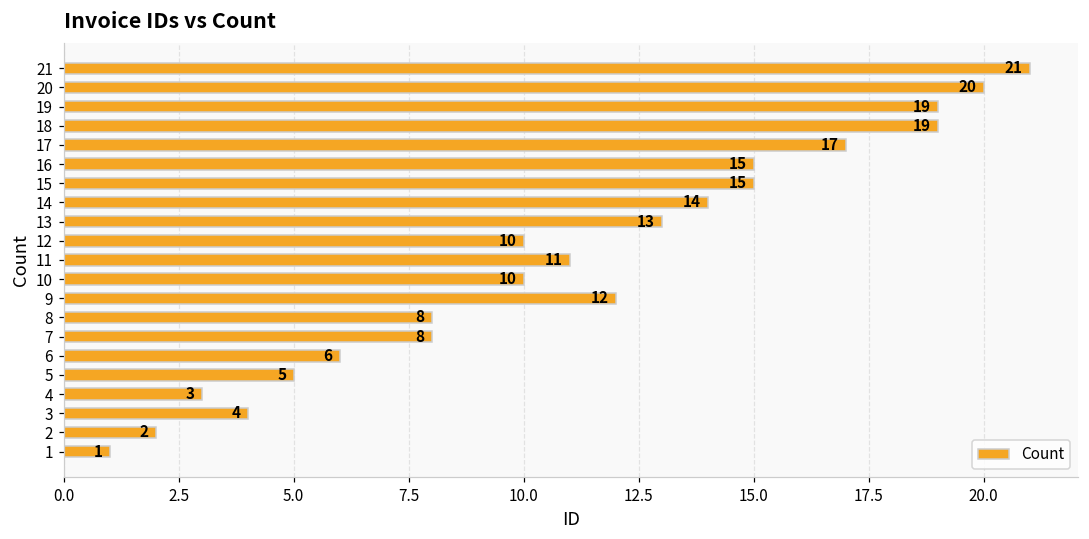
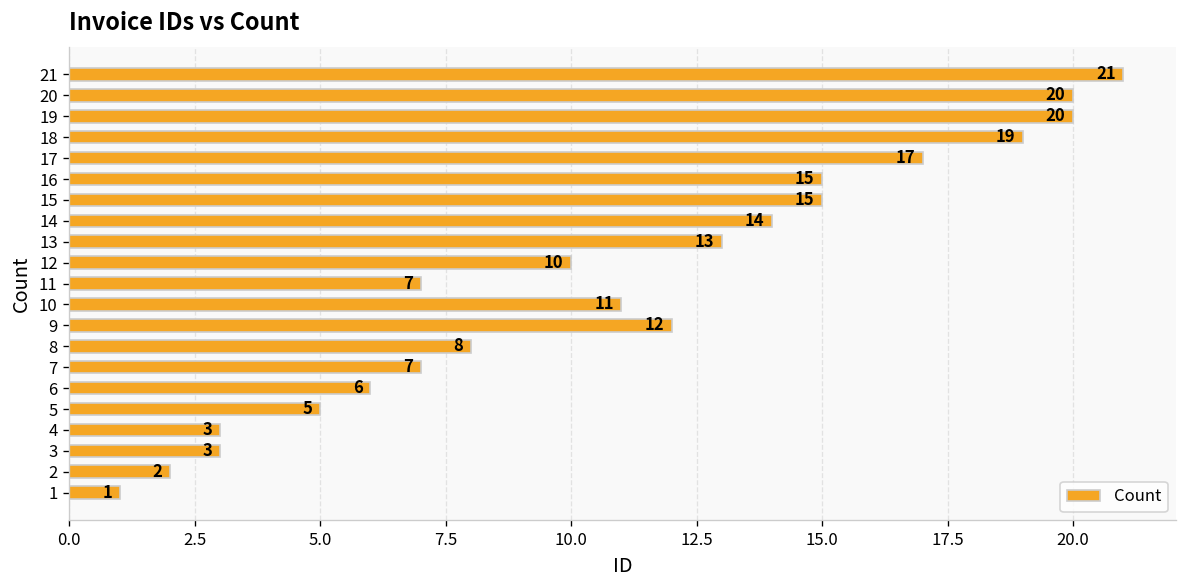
  {
    "21": 21,
    "20": 20,
-   "19": 19,
+   "19": 20,
    "18": 19,
    "17": 17,
    "16": 15,
    "15": 15,
    "14": 14,
    "13": 13,
    "12": 10,
-   "11": 11,
-   "10": 10,
+   "11": 7,
+   "10": 11,
    "9": 12,
    "8": 8,
-   "7": 8,
+   "7": 7,
    "6": 6,
    "5": 5,
    "4": 3,
-   "3": 4,
+   "3": 3,
    "2": 2,
    "1": 1
  }
